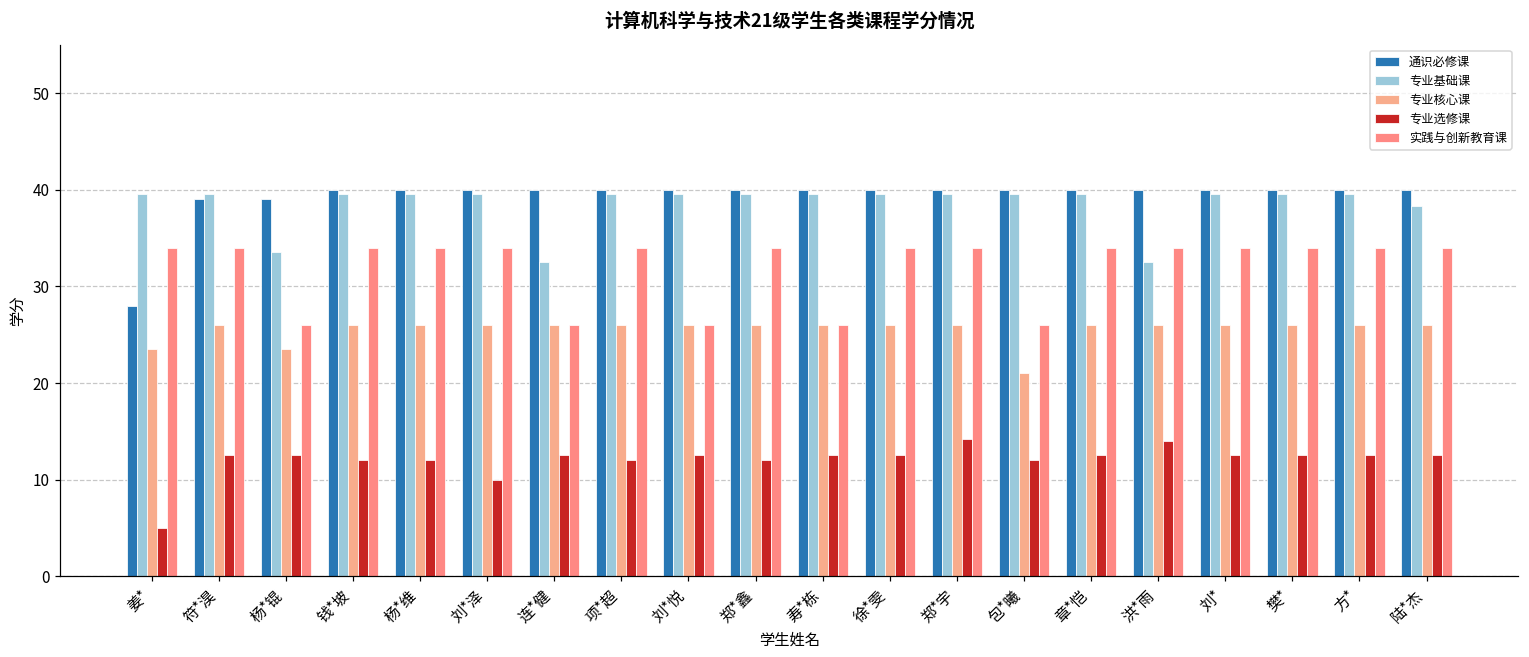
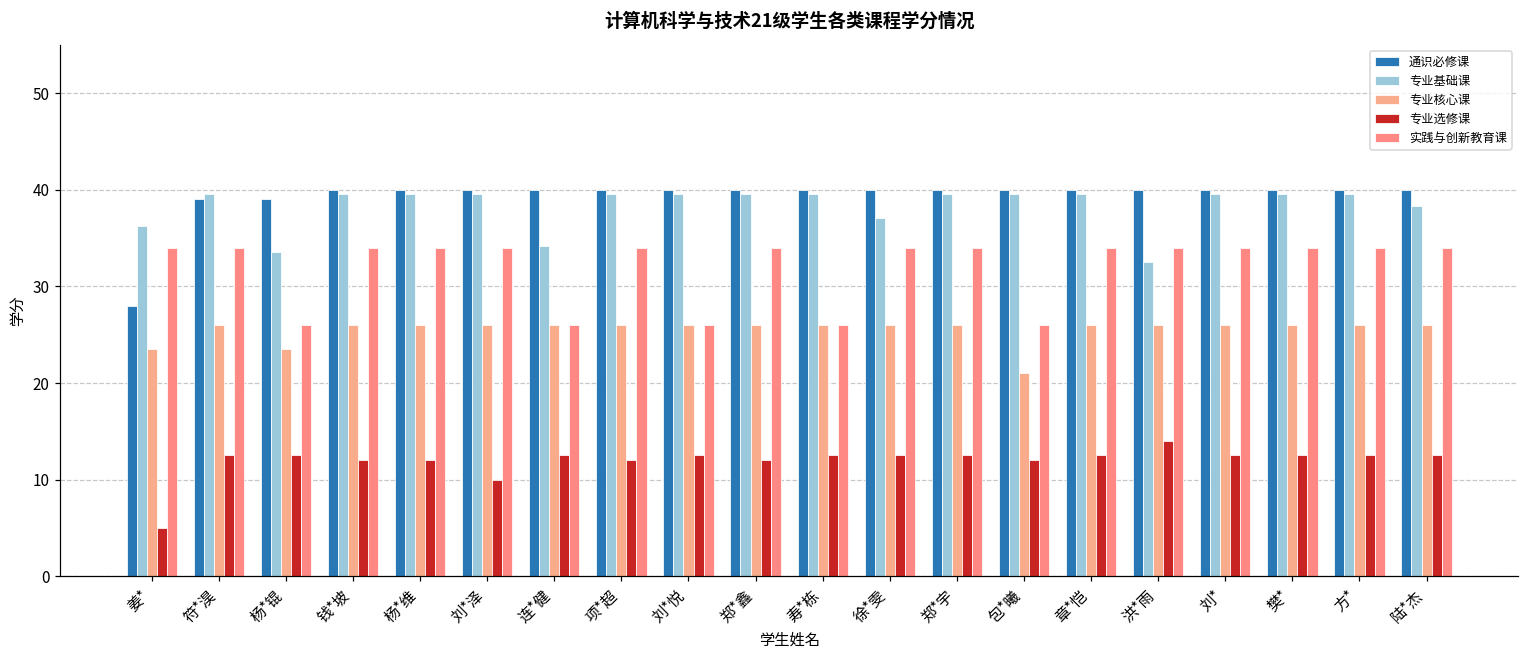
  {
    "通识必修课": {
      "姜*": 28,
      "符*淏": 39,
      "杨*锟": 39,
      "钱*坡": 40,
      "杨*维": 40,
      "刘*泽": 40,
      "连*健": 40,
      "项*超": 40,
      "刘*悦": 40,
      "郑*鑫": 40,
      "寿*栋": 40,
      "徐*雯": 40,
      "郑*宇": 40,
      "包*曦": 40,
      "章*恺": 40,
      "洪*雨": 40,
      "刘*": 40,
      "樊*": 40,
      "方*": 40,
      "陆*杰": 40
    },
    "专业基础课": {
-     "姜*": 40,
+     "姜*": 36,
      "符*淏": 40,
      "杨*锟": 34,
      "钱*坡": 40,
      "杨*维": 40,
      "刘*泽": 40,
-     "连*健": 33,
+     "连*健": 34,
      "项*超": 40,
      "刘*悦": 40,
      "郑*鑫": 40,
      "寿*栋": 40,
-     "徐*雯": 40,
+     "徐*雯": 37,
      "郑*宇": 40,
      "包*曦": 40,
      "章*恺": 40,
      "洪*雨": 33,
      "刘*": 40,
      "樊*": 40,
      "方*": 40,
      "陆*杰": 38
    },
    "专业选修课": {
      "姜*": 5,
      "符*淏": 13,
      "杨*锟": 13,
      "钱*坡": 12,
      "杨*维": 12,
      "刘*泽": 10,
      "连*健": 13,
      "项*超": 12,
      "刘*悦": 13,
      "郑*鑫": 12,
      "寿*栋": 13,
      "徐*雯": 13,
-     "郑*宇": 14,
+     "郑*宇": 13,
      "包*曦": 12,
      "章*恺": 13,
      "洪*雨": 14,
      "刘*": 13,
      "樊*": 13,
      "方*": 13,
      "陆*杰": 13
    }
  }
